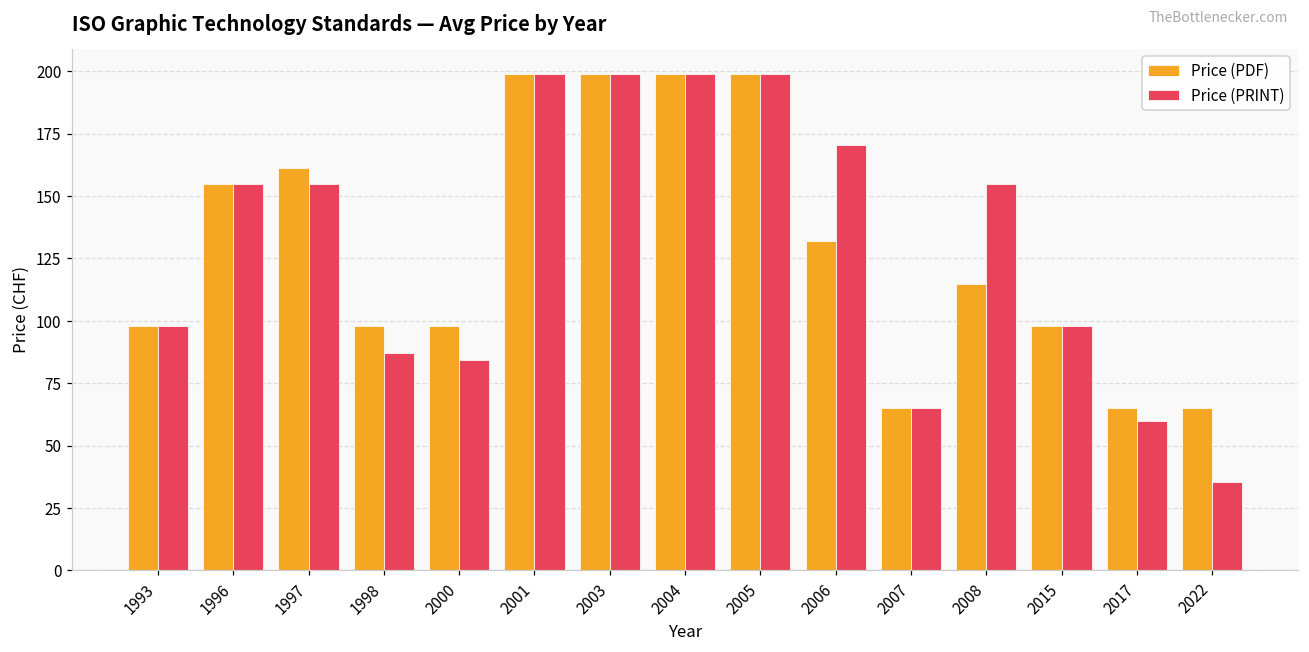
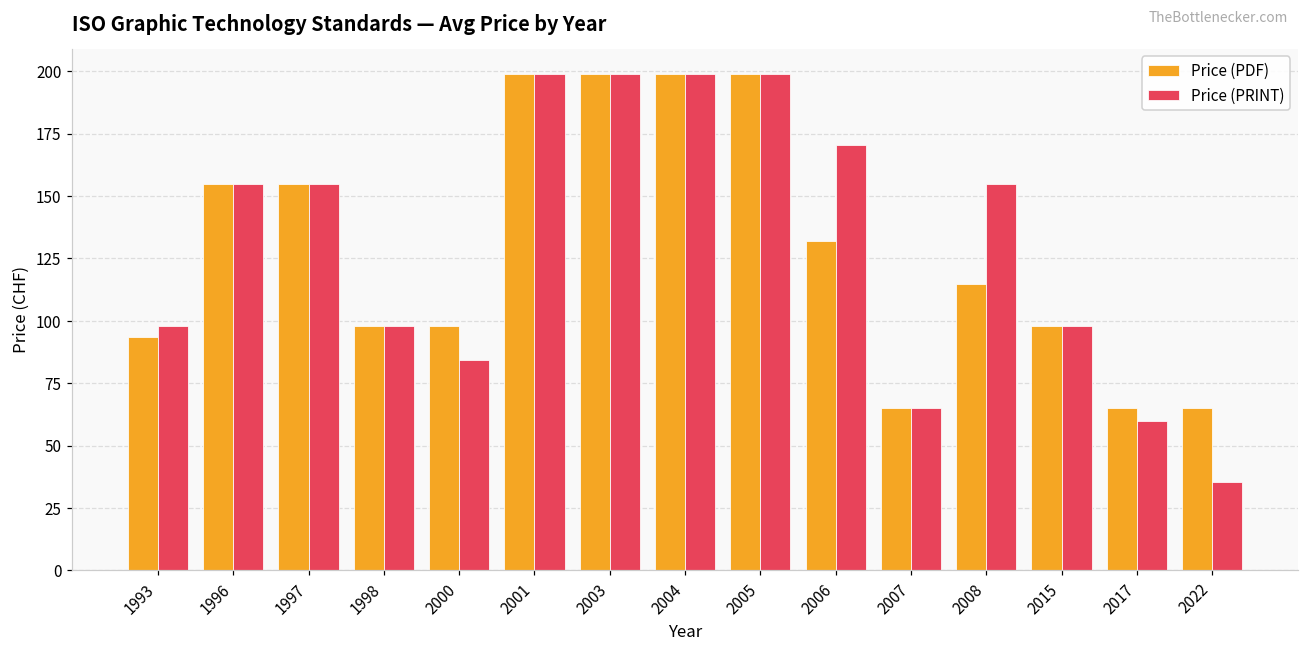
  {
    "Price (PDF)": {
-     "1993": 98,
+     "1993": 94,
      "1996": 155,
-     "1997": 161,
+     "1997": 155,
      "1998": 98,
      "2000": 98,
      "2001": 199,
      "2003": 199,
      "2004": 199,
      "2005": 199,
      "2006": 132,
      "2007": 65,
      "2008": 115,
      "2015": 98,
      "2017": 65,
      "2022": 65
    },
    "Price (PRINT)": {
      "1993": 98,
      "1996": 155,
      "1997": 155,
-     "1998": 87,
+     "1998": 98,
      "2000": 84,
      "2001": 199,
      "2003": 199,
      "2004": 199,
      "2005": 199,
      "2006": 170,
      "2007": 65,
      "2008": 155,
      "2015": 98,
      "2017": 60,
      "2022": 36
    }
  }
